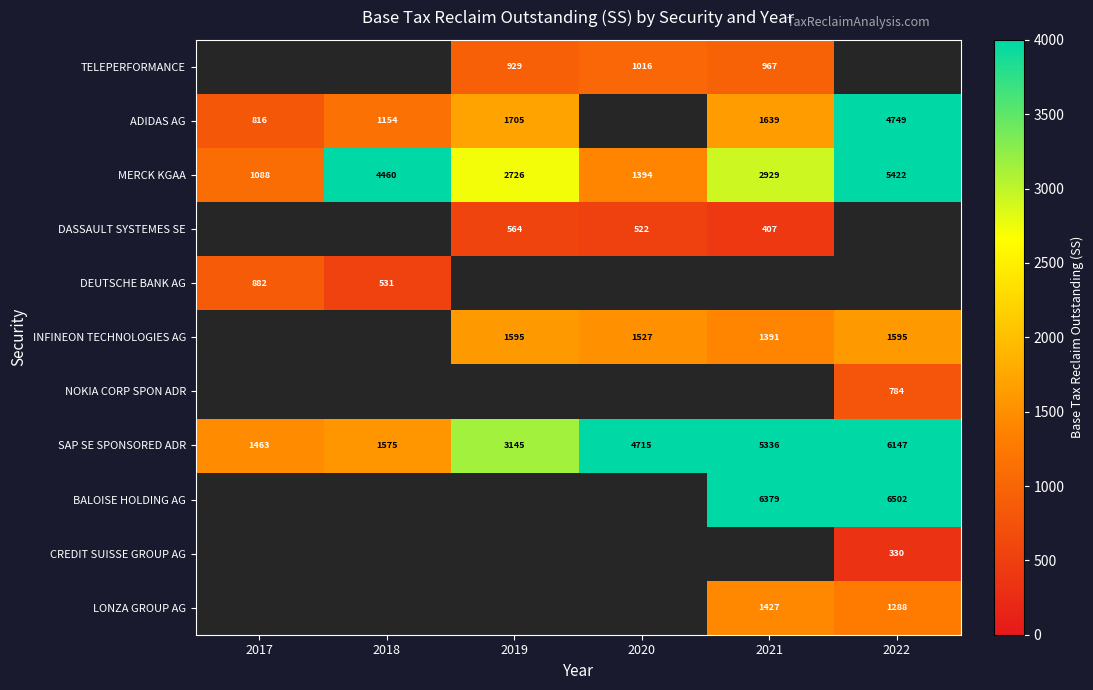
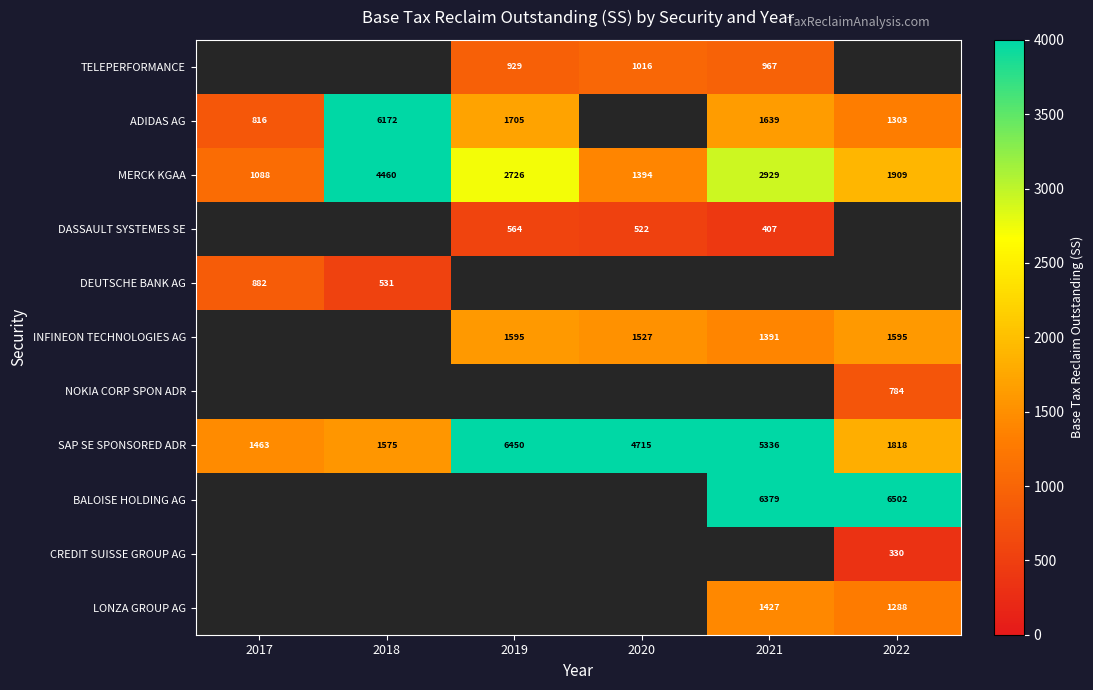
  {
    "TELEPERFORMANCE": {
      "2019": 929,
      "2020": 1016,
      "2021": 967
    },
    "ADIDAS AG": {
      "2017": 816,
-     "2018": 1154,
+     "2018": 6172,
      "2019": 1705,
      "2021": 1639,
-     "2022": 4749
+     "2022": 1303
    },
    "MERCK KGAA": {
      "2017": 1088,
      "2018": 4460,
      "2019": 2726,
      "2020": 1394,
      "2021": 2929,
-     "2022": 5422
+     "2022": 1909
    },
    "DASSAULT SYSTEMES SE": {
      "2019": 564,
      "2020": 522,
      "2021": 407
    },
    "DEUTSCHE BANK AG": {
      "2017": 882,
      "2018": 531
    },
    "INFINEON TECHNOLOGIES AG": {
      "2019": 1595,
      "2020": 1527,
      "2021": 1391,
      "2022": 1595
    },
    "NOKIA CORP SPON ADR": {
      "2022": 784
    },
    "SAP SE SPONSORED ADR": {
      "2017": 1463,
      "2018": 1575,
-     "2019": 3145,
+     "2019": 6450,
      "2020": 4715,
      "2021": 5336,
-     "2022": 6147
+     "2022": 1818
    },
    "BALOISE HOLDING AG": {
      "2021": 6379,
      "2022": 6502
    },
    "CREDIT SUISSE GROUP AG": {
      "2022": 330
    },
    "LONZA GROUP AG": {
      "2021": 1427,
      "2022": 1288
    }
  }
